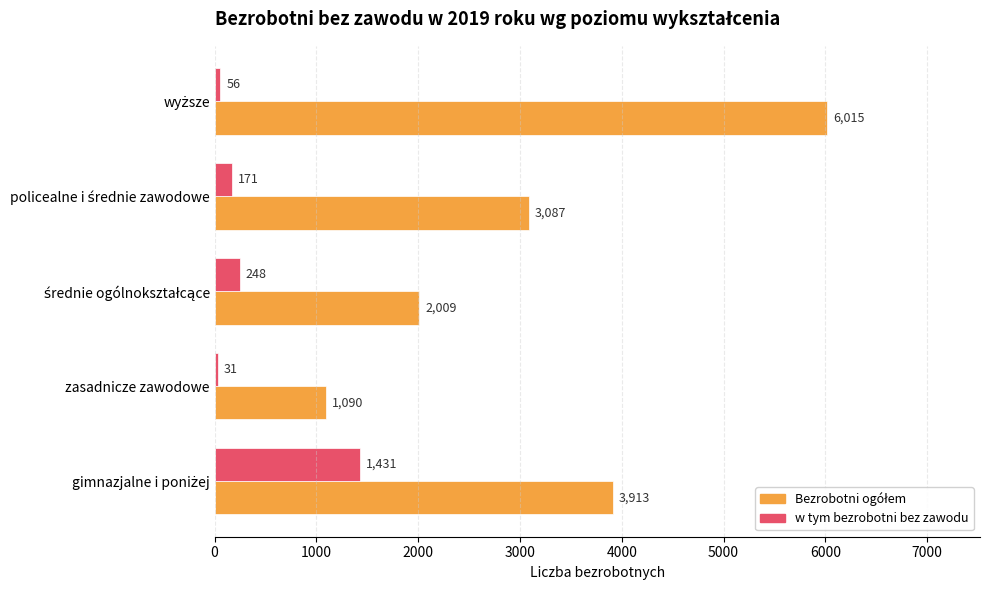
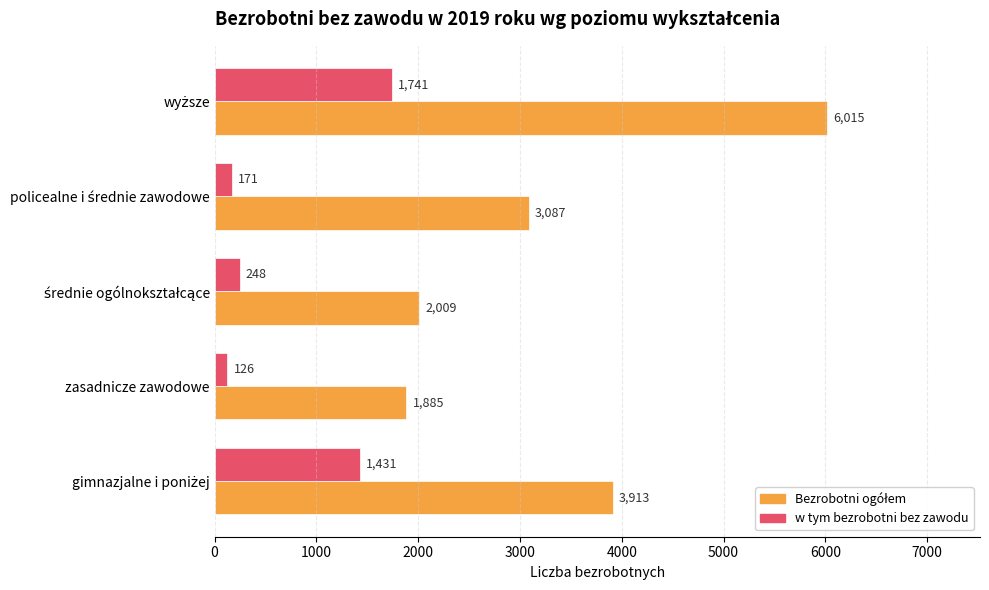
  {
    "Bezrobotni ogółem": {
      "wyższe": "6,015",
      "policealne i średnie zawodowe": "3,087",
      "średnie ogólnokształcące": "2,009",
-     "zasadnicze zawodowe": "1,090",
+     "zasadnicze zawodowe": "1,885",
      "gimnazjalne i poniżej": "3,913"
    },
    "w tym bezrobotni bez zawodu": {
-     "wyższe": "56",
+     "wyższe": "1,741",
      "policealne i średnie zawodowe": "171",
      "średnie ogólnokształcące": "248",
-     "zasadnicze zawodowe": "31",
+     "zasadnicze zawodowe": "126",
      "gimnazjalne i poniżej": "1,431"
    }
  }
